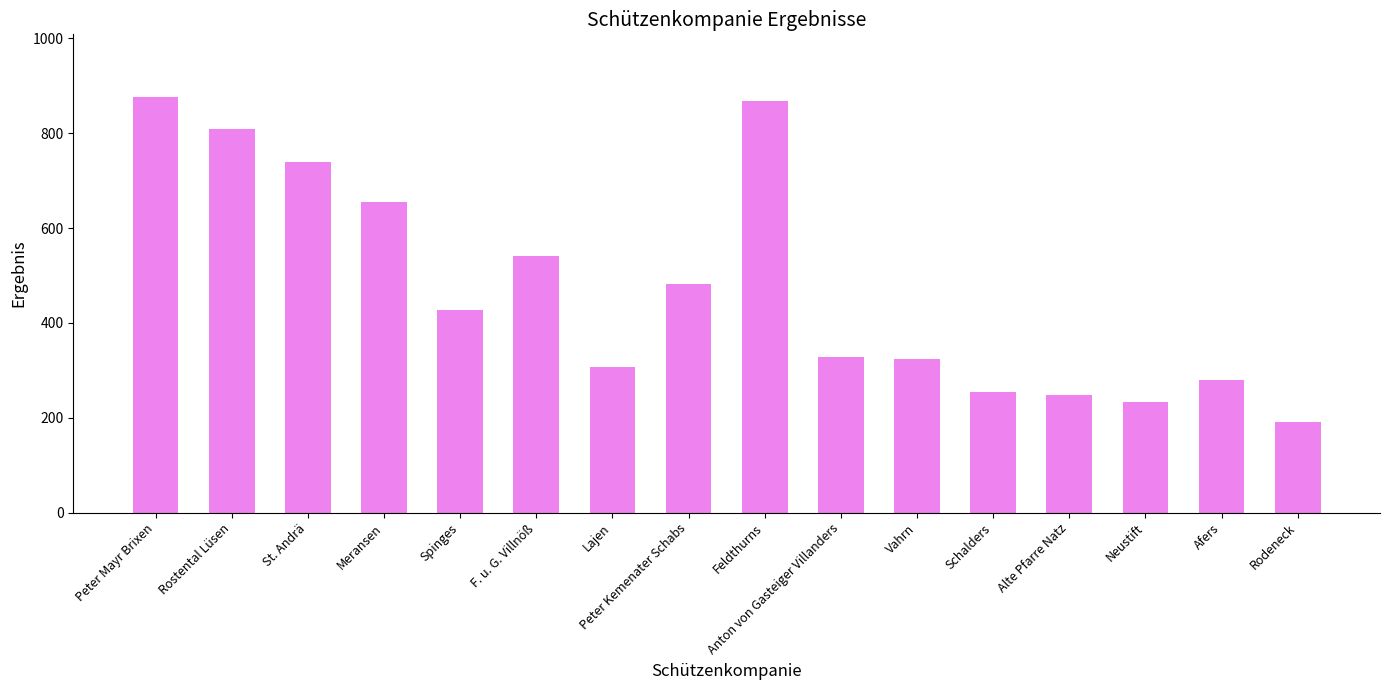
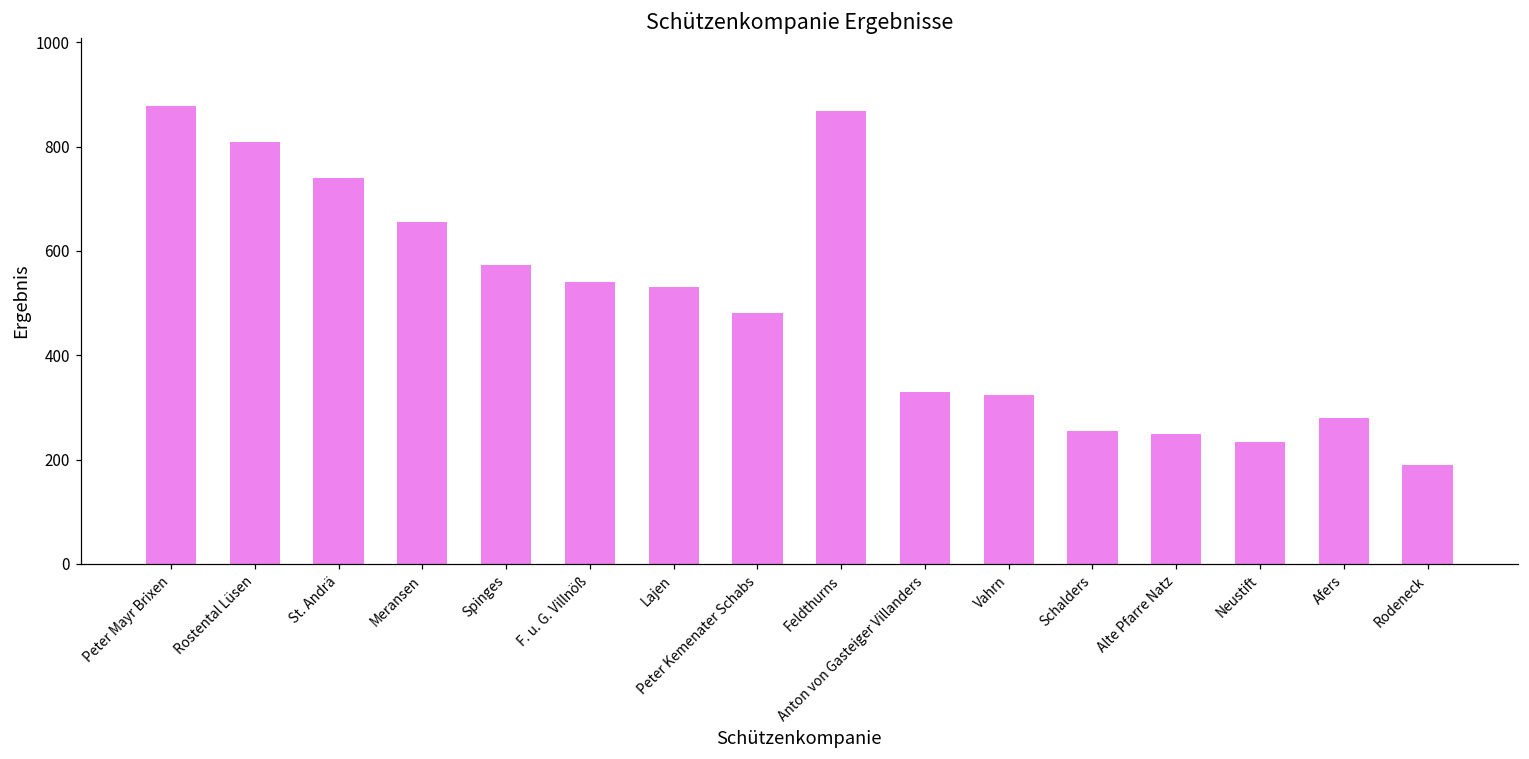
  {
    "Peter Mayr Brixen": 880,
    "Rostental Lüsen": 810,
    "St. Andrä": 740,
    "Meransen": 660,
-   "Spinges": 430,
+   "Spinges": 570,
    "F. u. G. Villnöß": 540,
-   "Lajen": 310,
+   "Lajen": 530,
    "Peter Kemenater Schabs": 480,
    "Feldthurns": 870,
    "Anton von Gasteiger Villanders": 330,
    "Vahrn": 320,
    "Schalders": 250,
    "Alte Pfarre Natz": 250,
    "Neustift": 230,
    "Afers": 280,
    "Rodeneck": 190
  }
